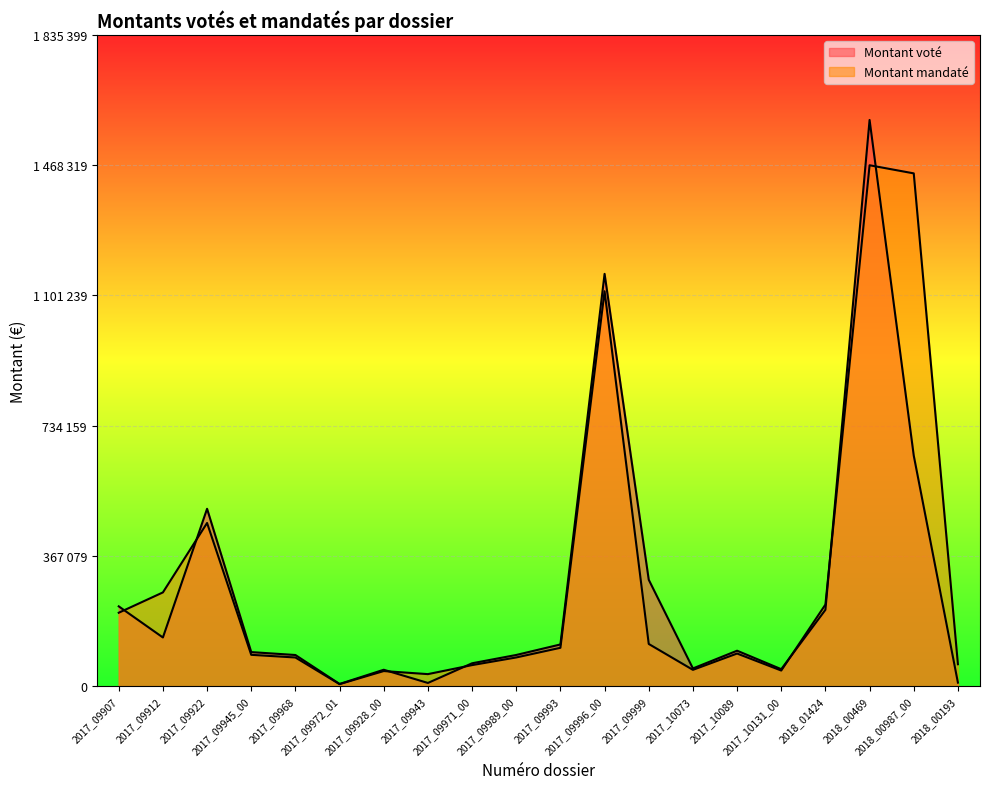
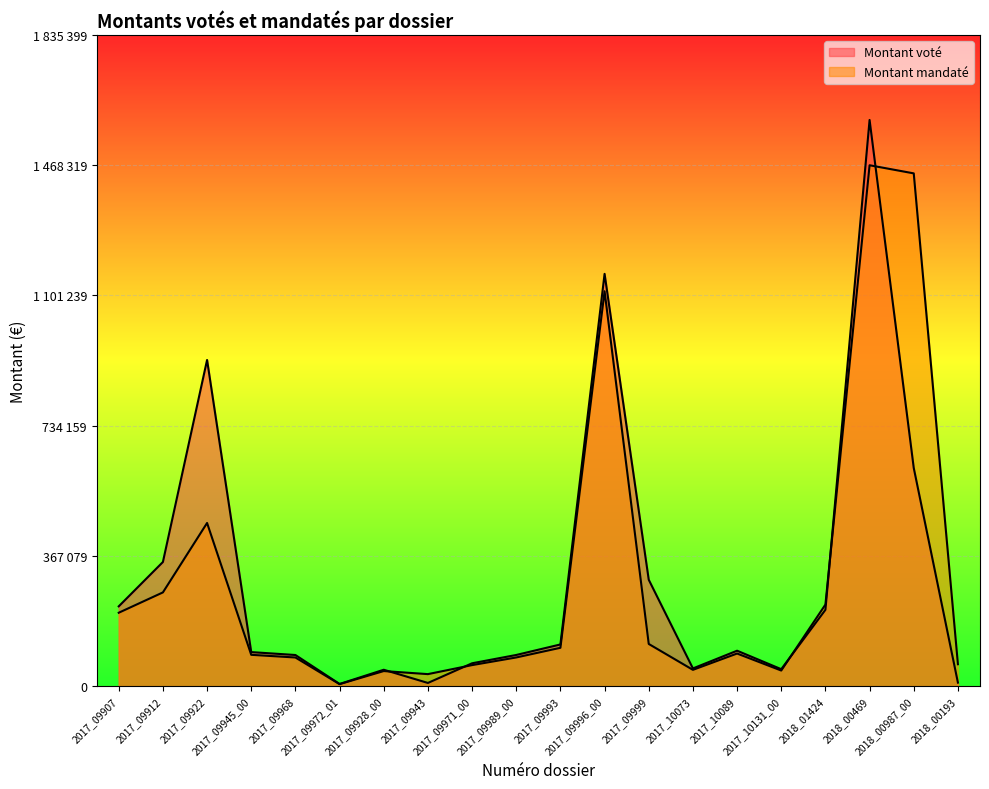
  {
    "Montant voté": {
      "2017_09907": 220000,
-     "2017_09912": 140000,
-     "2017_09922": 500000,
+     "2017_09912": 350000,
+     "2017_09922": 920000,
      "2017_09945_00": 100000,
      "2017_09943": 10000,
      "2017_09993": 120000,
      "2017_09996_00": 1160000,
      "2017_09999": 300000,
      "2017_10089": 100000,
      "2018_01424": 220000,
      "2018_00469": 1600000,
-     "2018_00987_00": 650000,
+     "2018_00987_00": 620000,
      "2018_00193": 10000
    },
    "Montant mandaté": {
      "2017_09907": 210000,
      "2017_09912": 260000,
      "2017_09922": 460000,
      "2017_09945_00": 90000,
      "2017_09943": 30000,
      "2017_09993": 110000,
      "2017_09996_00": 1110000,
      "2017_09999": 120000,
      "2017_10089": 90000,
      "2018_01424": 230000,
      "2018_00469": 1470000,
      "2018_00987_00": 1450000,
      "2018_00193": 60000
    }
  }
